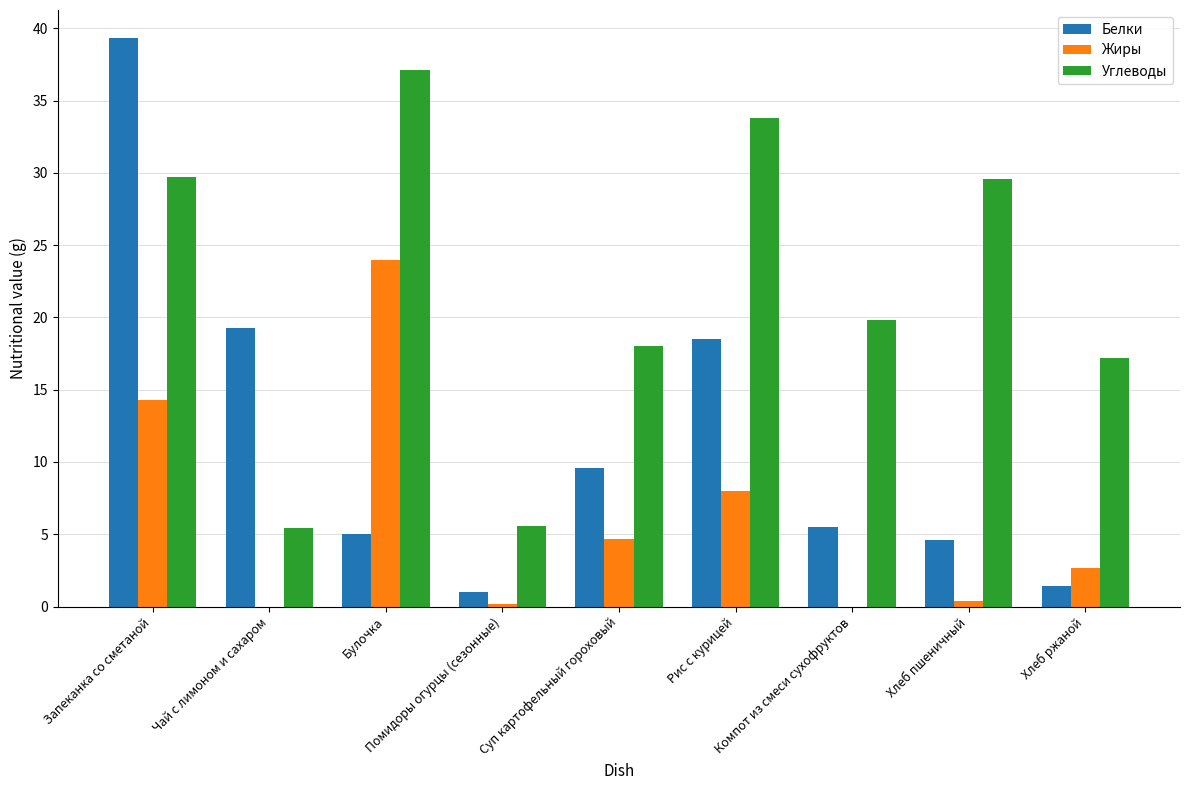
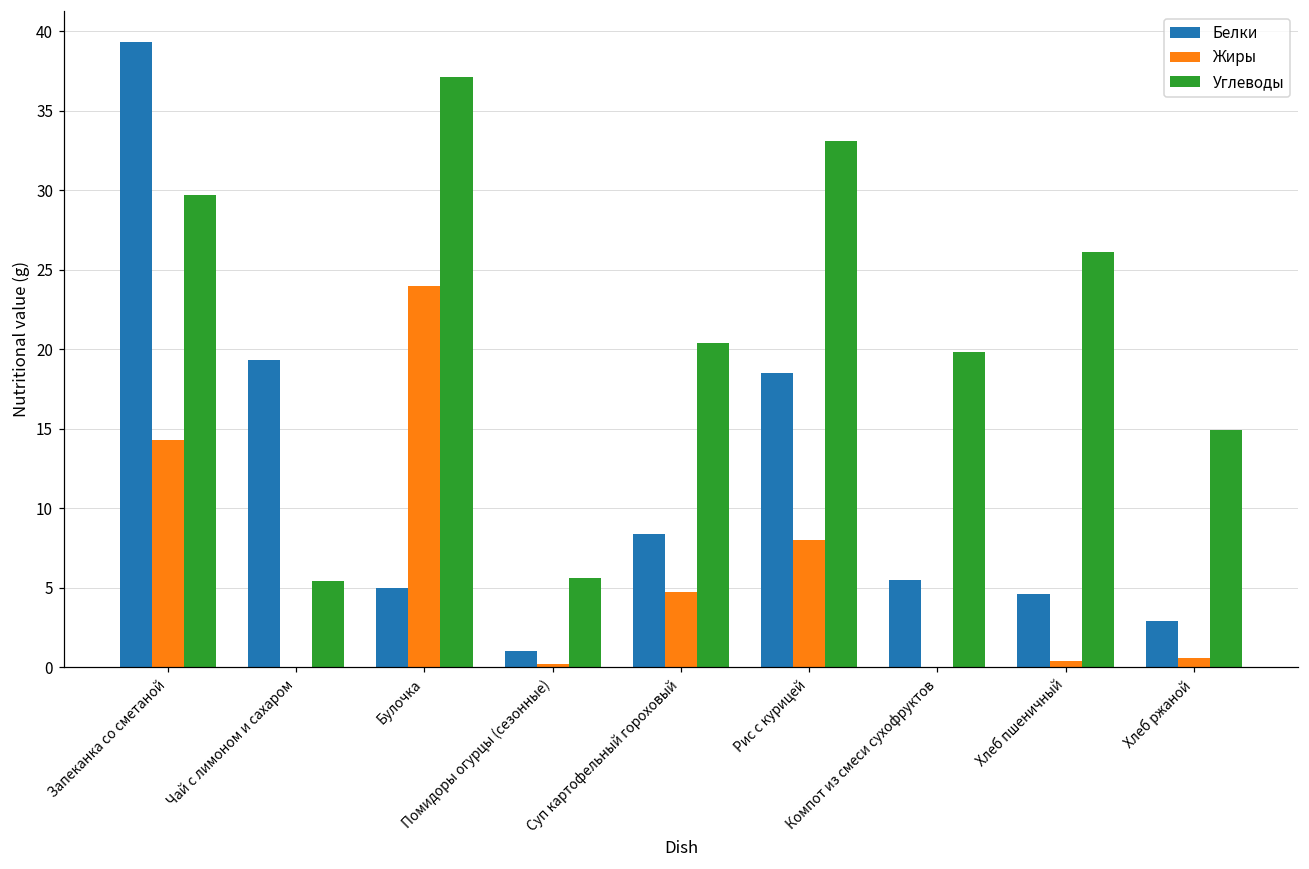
  {
    "Белки": {
      "Запеканка со сметаной": 39.3,
      "Чай с лимоном и сахаром": 19.3,
      "Булочка": 5.0,
      "Помидоры огурцы (сезонные)": 1.0,
-     "Суп картофельный гороховый": 9.6,
+     "Суп картофельный гороховый": 8.4,
      "Рис с курицей": 18.5,
      "Компот из смеси сухофруктов": 5.5,
      "Хлеб пшеничный": 4.6,
-     "Хлеб ржаной": 1.4
+     "Хлеб ржаной": 2.9
    },
    "Жиры": {
      "Запеканка со сметаной": 14.3,
      "Чай с лимоном и сахаром": 0.0,
      "Булочка": 24.0,
      "Помидоры огурцы (сезонные)": 0.2,
      "Суп картофельный гороховый": 4.7,
      "Рис с курицей": 8.0,
      "Компот из смеси сухофруктов": 0.0,
      "Хлеб пшеничный": 0.4,
-     "Хлеб ржаной": 2.7
+     "Хлеб ржаной": 0.6
    },
    "Углеводы": {
      "Запеканка со сметаной": 29.7,
      "Чай с лимоном и сахаром": 5.4,
      "Булочка": 37.1,
      "Помидоры огурцы (сезонные)": 5.6,
-     "Суп картофельный гороховый": 18.0,
-     "Рис с курицей": 33.8,
+     "Суп картофельный гороховый": 20.4,
+     "Рис с курицей": 33.1,
      "Компот из смеси сухофруктов": 19.8,
-     "Хлеб пшеничный": 29.6,
-     "Хлеб ржаной": 17.2
+     "Хлеб пшеничный": 26.1,
+     "Хлеб ржаной": 14.9
    }
  }
